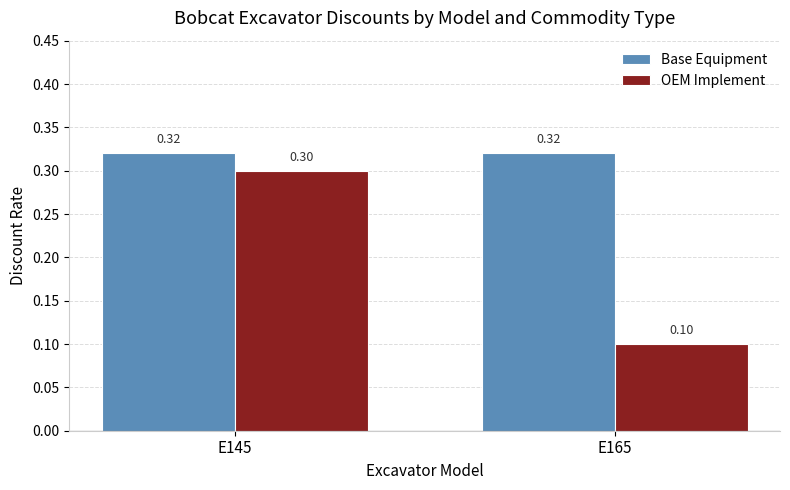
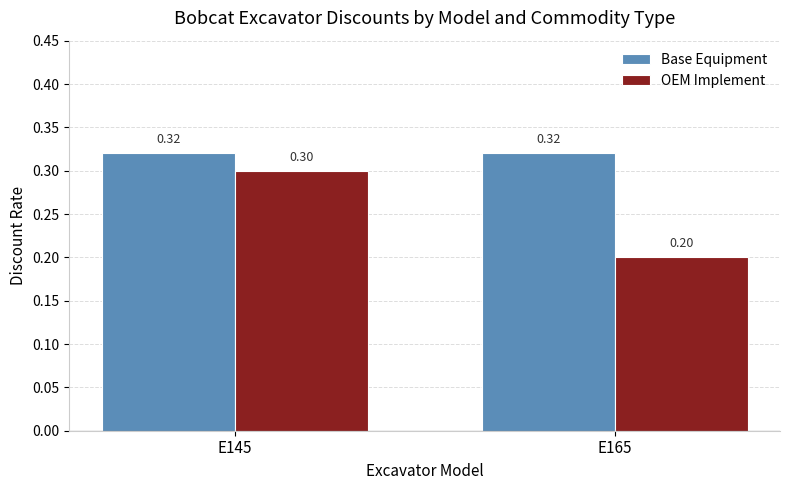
  {
    "Base Equipment": {
      "E145": 0.32,
      "E165": 0.32
    },
    "OEM Implement": {
      "E145": 0.30,
-     "E165": 0.10
+     "E165": 0.20
    }
  }
